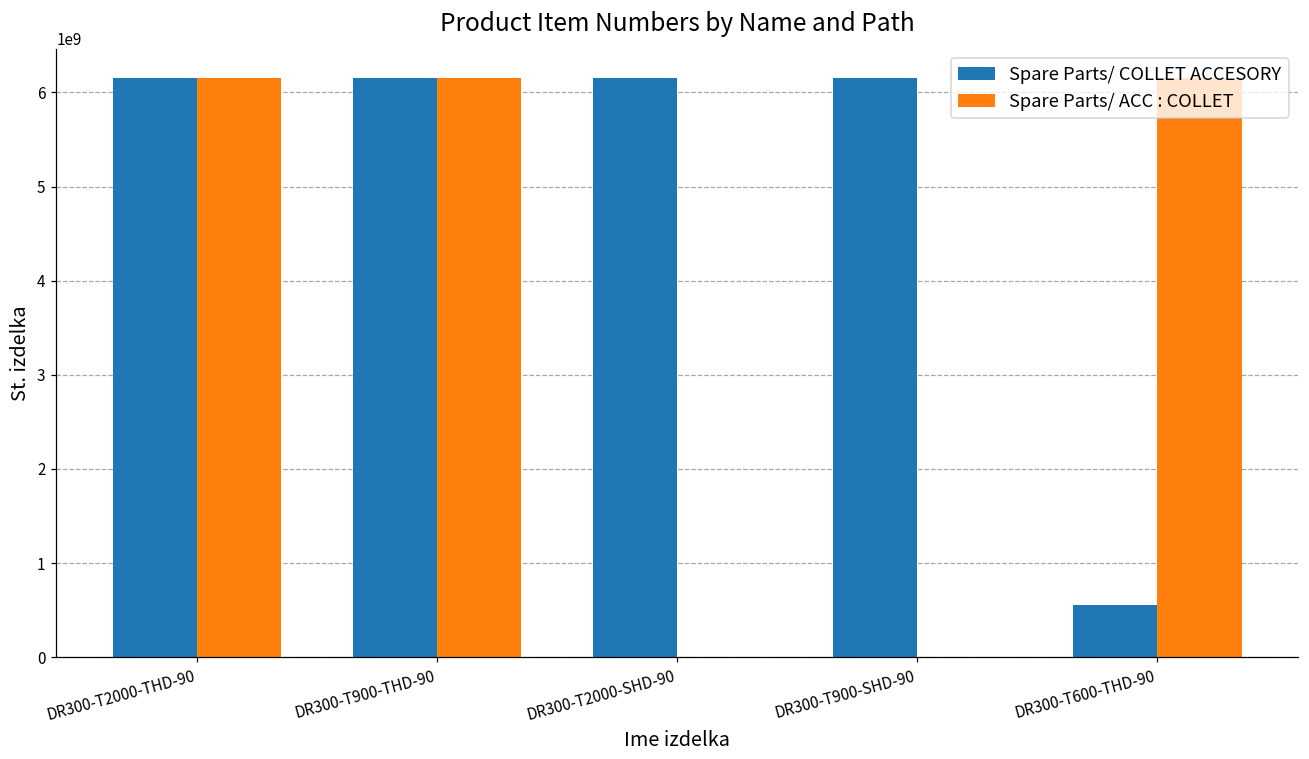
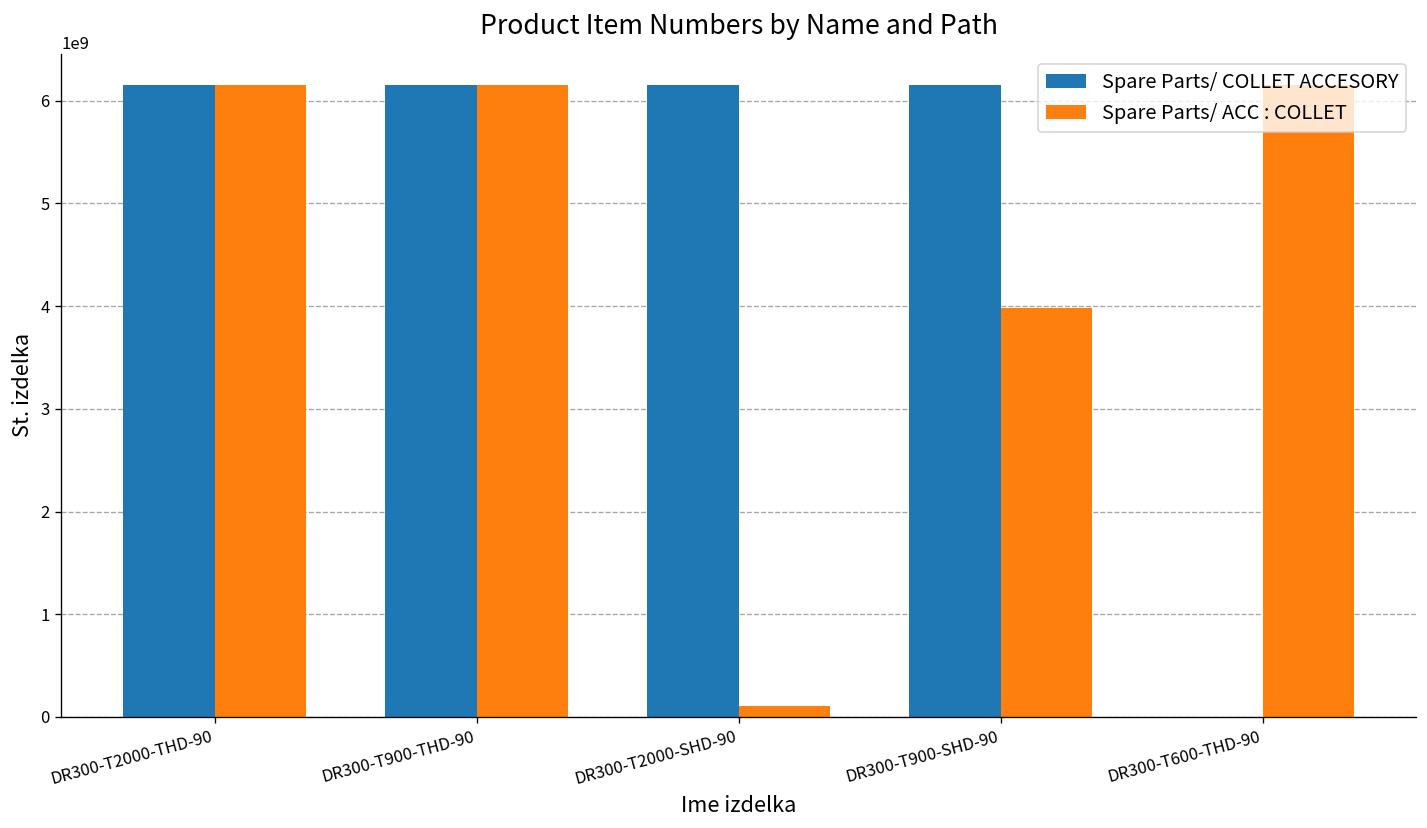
  {
    "Spare Parts/ COLLET ACCESORY": {
      "DR300-T2000-THD-90": 6200000000,
      "DR300-T900-THD-90": 6200000000,
      "DR300-T2000-SHD-90": 6200000000,
      "DR300-T900-SHD-90": 6200000000,
-     "DR300-T600-THD-90": 600000000
+     "DR300-T600-THD-90": 0
    },
    "Spare Parts/ ACC : COLLET": {
      "DR300-T2000-THD-90": 6200000000,
      "DR300-T900-THD-90": 6200000000,
-     "DR300-T2000-SHD-90": 0,
-     "DR300-T900-SHD-90": 0
+     "DR300-T2000-SHD-90": 100000000,
+     "DR300-T900-SHD-90": 4000000000
    }
  }
